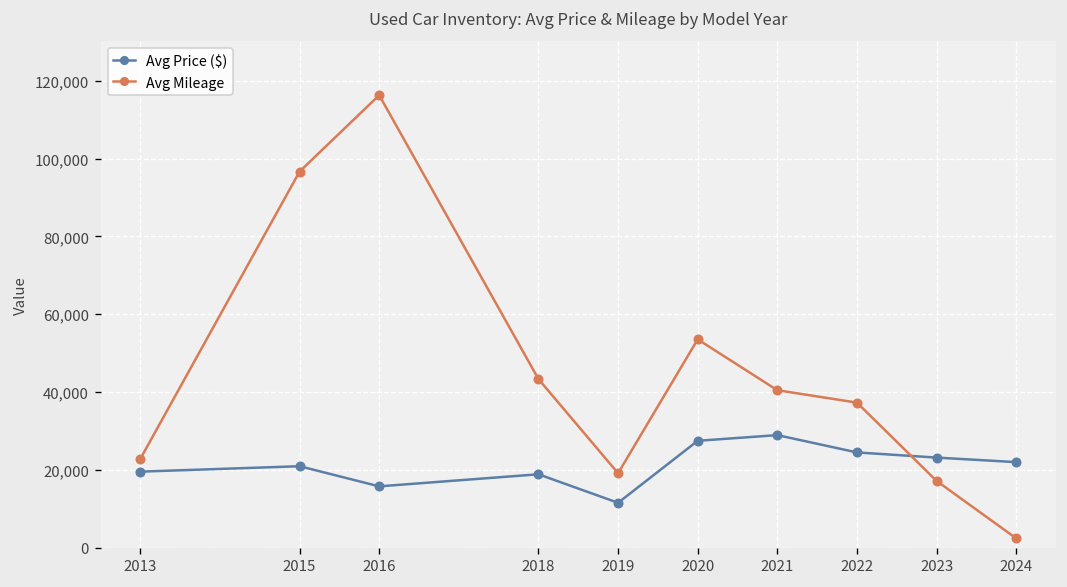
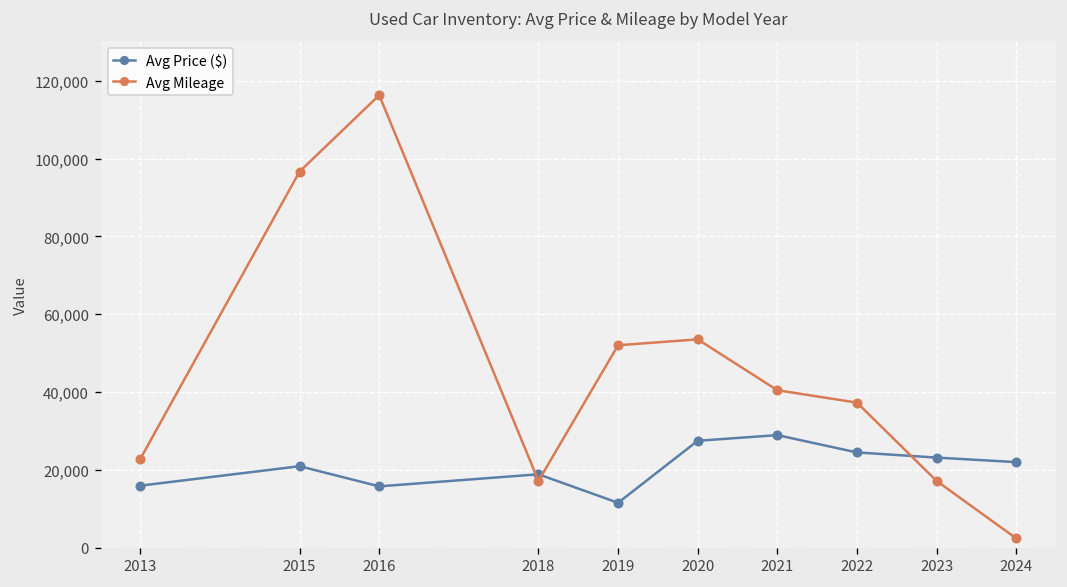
  {
    "Avg Price ($)": {
-     "2013": "20,000",
+     "2013": "16,000",
      "2015": "21,000",
      "2016": "16,000",
      "2018": "19,000",
      "2019": "12,000",
      "2020": "27,000",
      "2021": "29,000",
      "2022": "24,000",
      "2023": "23,000",
      "2024": "22,000"
    },
    "Avg Mileage": {
      "2013": "23,000",
      "2015": "97,000",
      "2016": "116,000",
-     "2018": "43,000",
-     "2019": "19,000",
+     "2018": "17,000",
+     "2019": "52,000",
      "2020": "54,000",
      "2021": "40,000",
      "2022": "37,000",
      "2023": "17,000",
      "2024": "2,000"
    }
  }
